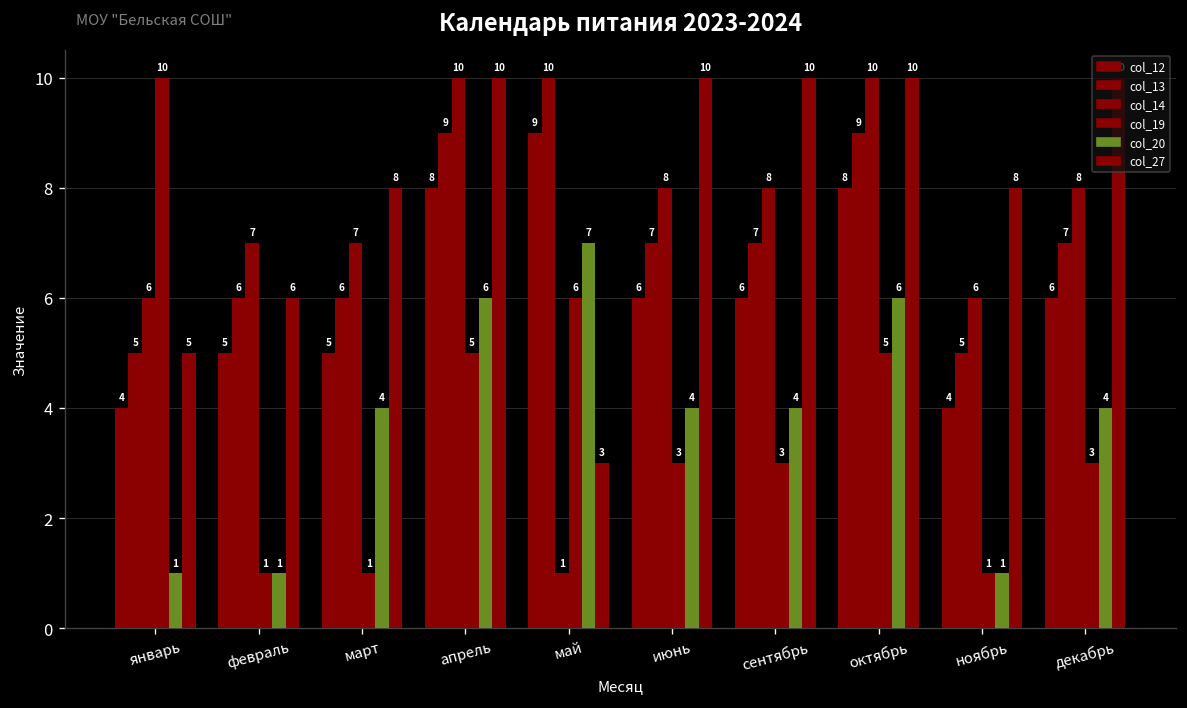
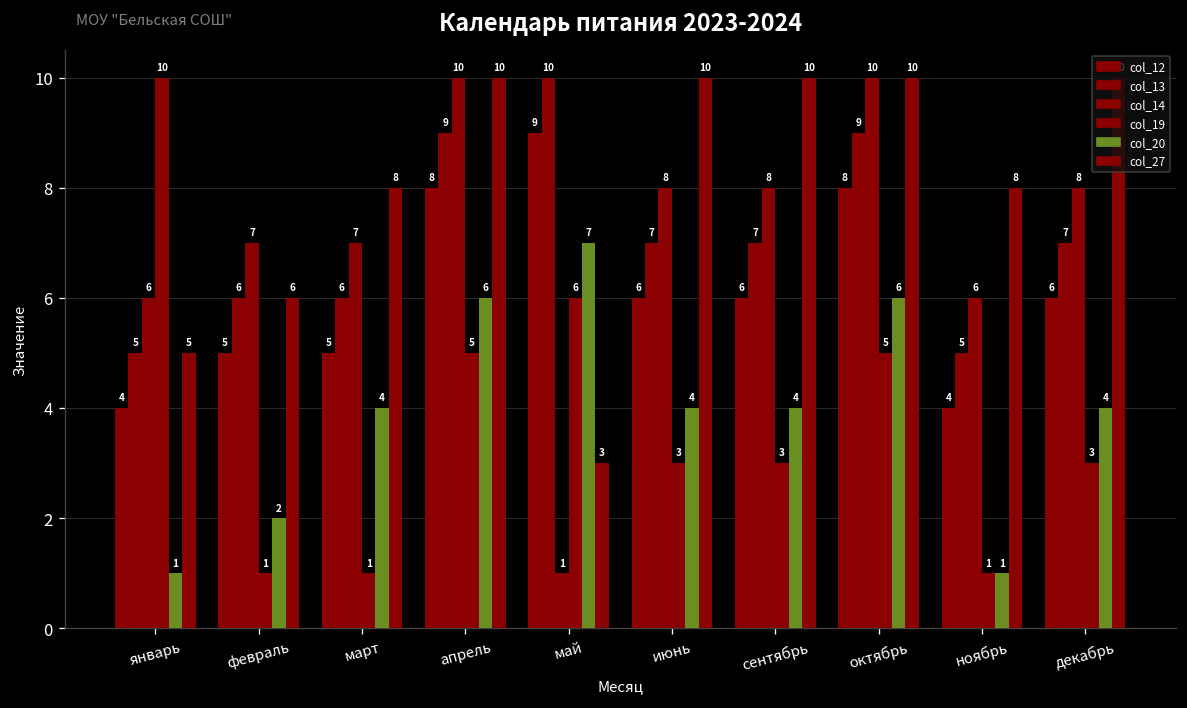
  {
    "col_20": {
      "январь": 1,
-     "февраль": 1,
+     "февраль": 2,
      "март": 4,
      "апрель": 6,
      "май": 7,
      "июнь": 4,
      "сентябрь": 4,
      "октябрь": 6,
      "ноябрь": 1,
      "декабрь": 4
    }
  }
